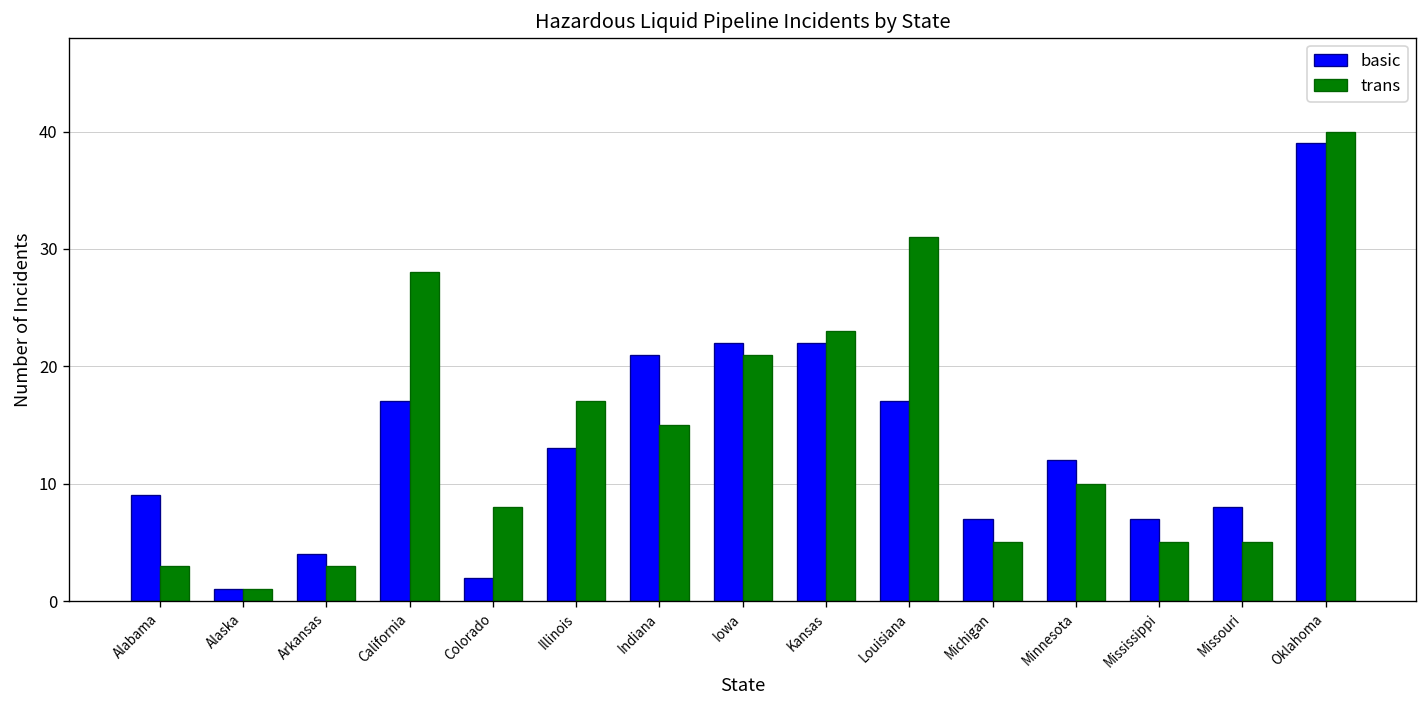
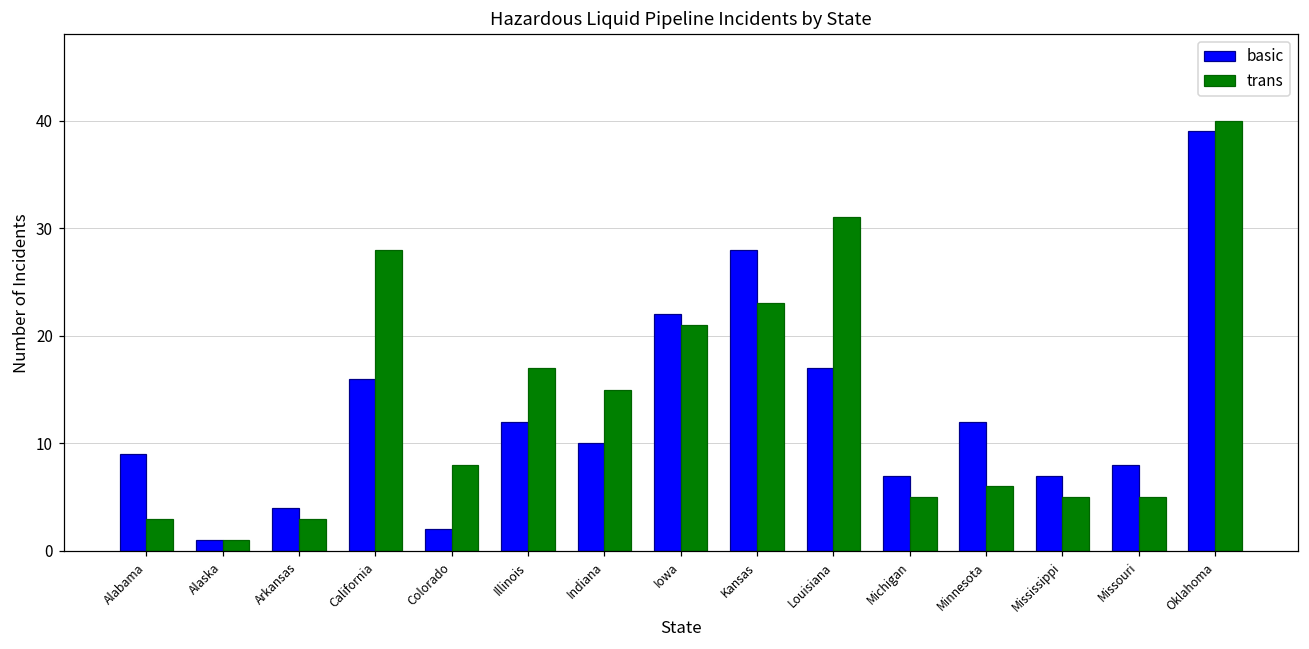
  {
    "basic": {
      "Alabama": 9,
      "Alaska": 1,
      "Arkansas": 4,
-     "California": 17,
+     "California": 16,
      "Colorado": 2,
-     "Illinois": 13,
-     "Indiana": 21,
+     "Illinois": 12,
+     "Indiana": 10,
      "Iowa": 22,
-     "Kansas": 22,
+     "Kansas": 28,
      "Louisiana": 17,
      "Michigan": 7,
      "Minnesota": 12,
      "Mississippi": 7,
      "Missouri": 8,
      "Oklahoma": 39
    },
    "trans": {
      "Alabama": 3,
      "Alaska": 1,
      "Arkansas": 3,
      "California": 28,
      "Colorado": 8,
      "Illinois": 17,
      "Indiana": 15,
      "Iowa": 21,
      "Kansas": 23,
      "Louisiana": 31,
      "Michigan": 5,
-     "Minnesota": 10,
+     "Minnesota": 6,
      "Mississippi": 5,
      "Missouri": 5,
      "Oklahoma": 40
    }
  }
